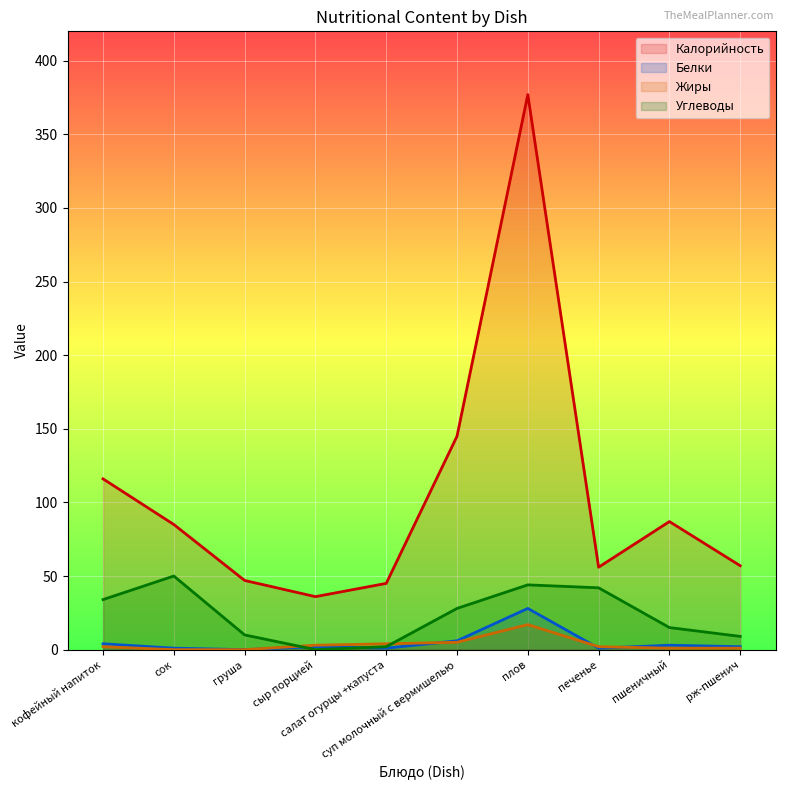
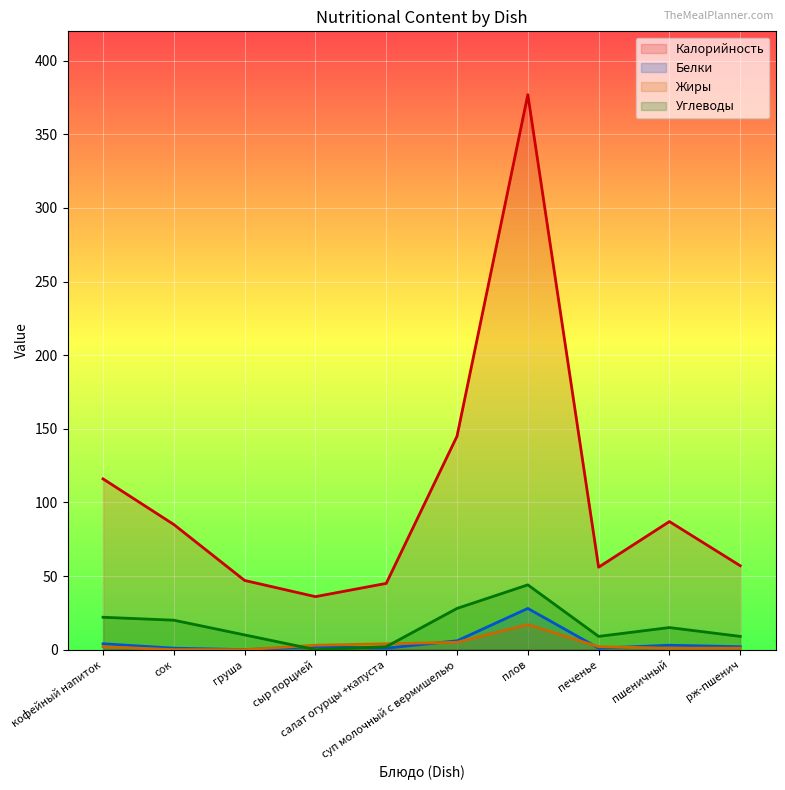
  {
    "Белки": {
      "кофейный напиток": 4,
      "плов": 28,
      "пшеничный": 3
    },
    "Углеводы": {
-     "кофейный напиток": 34,
-     "сок": 50,
+     "кофейный напиток": 22,
+     "сок": 20,
      "груша": 10,
      "сыр порцией": 0,
      "суп молочный с вермишелью": 28,
      "плов": 44,
-     "печенье": 42,
+     "печенье": 9,
      "пшеничный": 15,
      "рж-пшенич": 9
    }
  }
